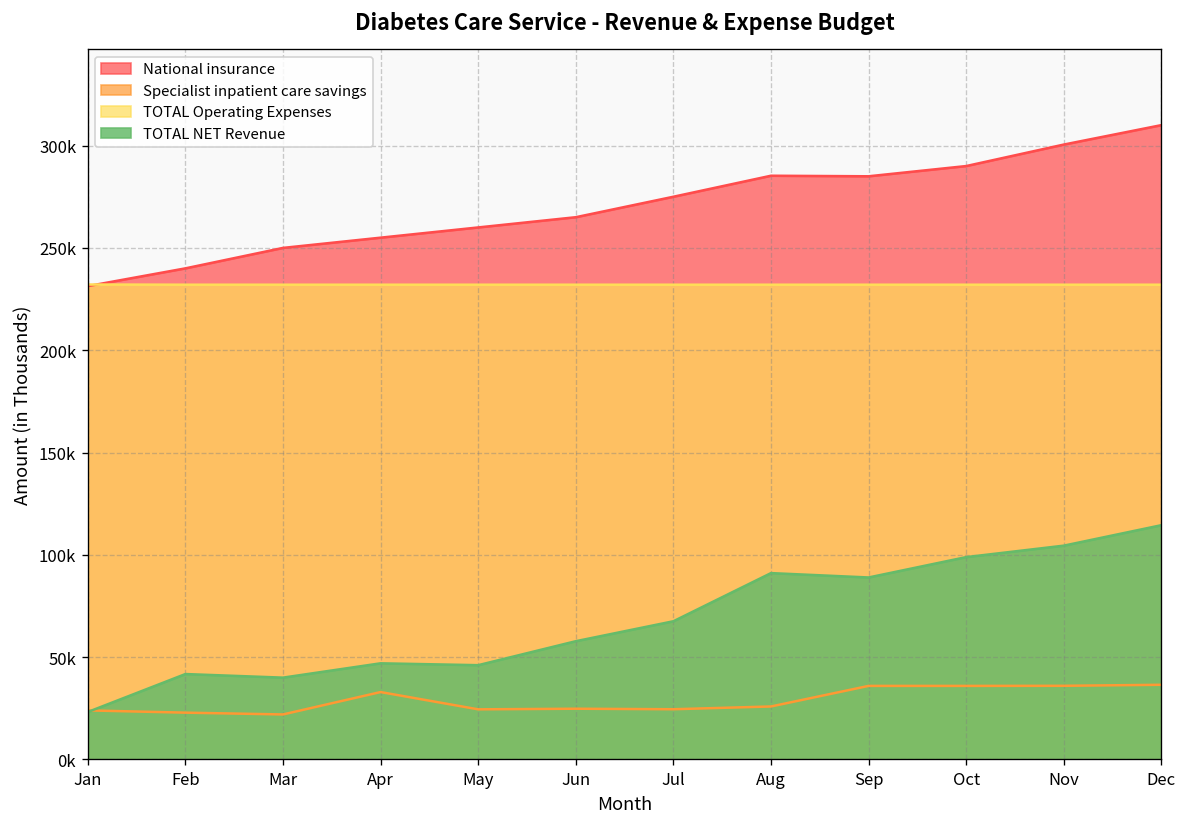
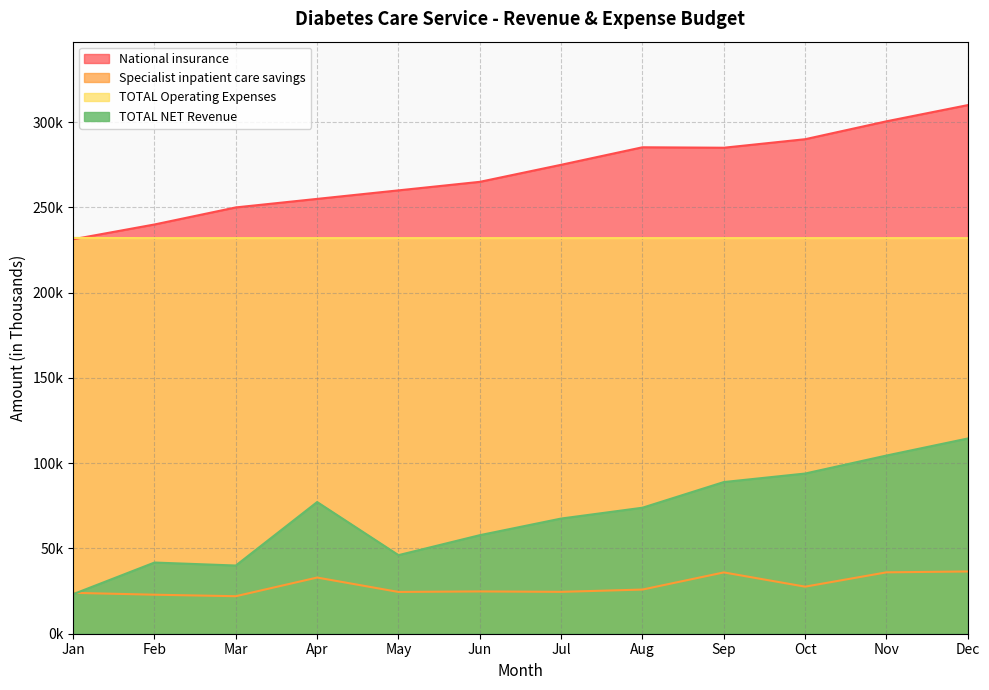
  {
    "National insurance": {
      "Feb": 240000,
      "Mar": 250000,
      "Apr": 255000,
      "May": 260000,
      "Jun": 265000,
      "Jul": 275000,
      "Aug": 285000,
      "Sep": 285000,
      "Oct": 290000,
      "Nov": 301000,
      "Dec": 310000
    },
    "Specialist inpatient care savings": {
      "Feb": 23000,
      "Mar": 22000,
      "Apr": 33000,
      "May": 25000,
      "Jun": 25000,
      "Jul": 25000,
      "Aug": 26000,
      "Sep": 36000,
-     "Oct": 36000,
+     "Oct": 28000,
      "Nov": 36000,
      "Dec": 37000
    },
    "TOTAL Operating Expenses": {
      "Feb": 232000,
      "Mar": 232000,
      "Apr": 232000,
      "May": 232000,
      "Jun": 232000,
      "Jul": 232000,
      "Aug": 232000,
      "Sep": 232000,
      "Oct": 232000,
      "Nov": 232000,
      "Dec": 232000
    },
    "TOTAL NET Revenue": {
      "Feb": 42000,
      "Mar": 40000,
-     "Apr": 47000,
+     "Apr": 77000,
      "May": 46000,
      "Jun": 58000,
      "Jul": 68000,
-     "Aug": 91000,
+     "Aug": 74000,
      "Sep": 89000,
-     "Oct": 99000,
+     "Oct": 94000,
      "Nov": 104000,
      "Dec": 114000
    }
  }
